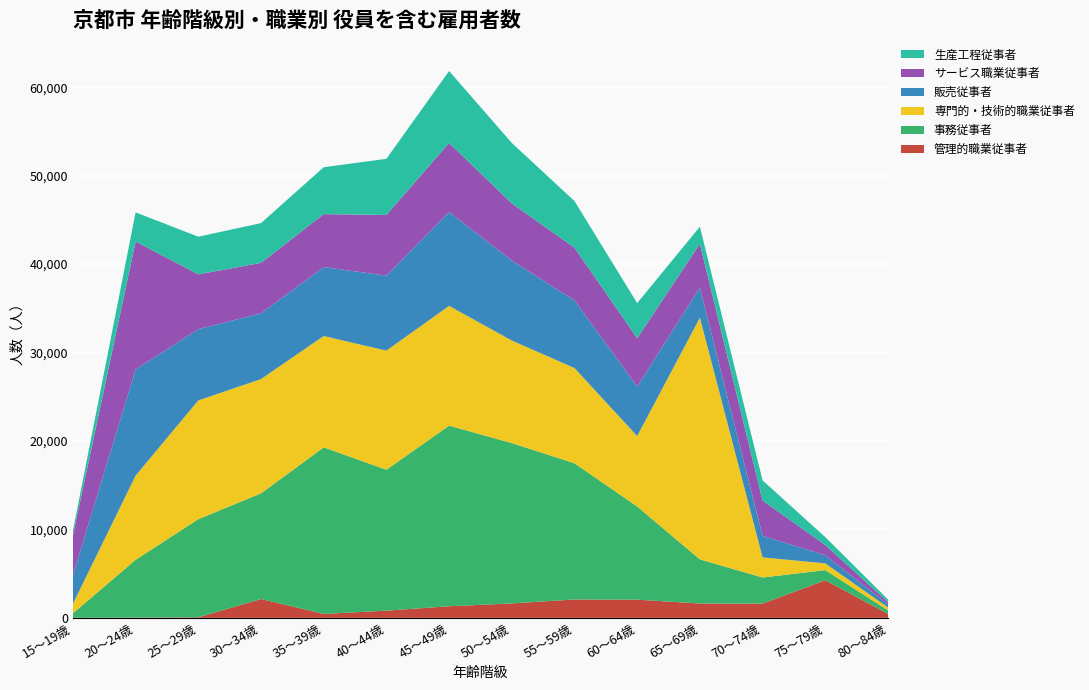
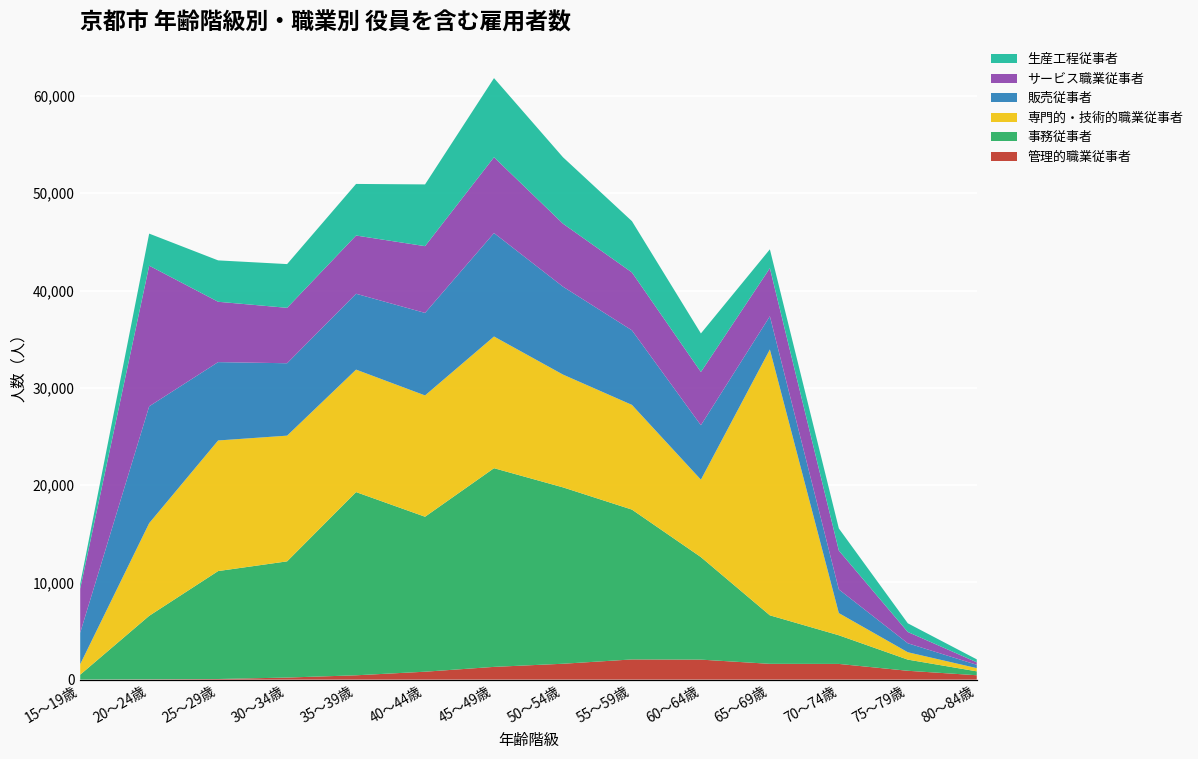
  {
    "管理的職業従事者": {
-     "30～34歳": "2,000",
+     "30～34歳": "0",
      "35～39歳": "0",
      "40～44歳": "1,000",
      "45～49歳": "1,000",
      "50～54歳": "2,000",
      "55～59歳": "2,000",
      "60～64歳": "2,000",
      "65～69歳": "2,000",
      "70～74歳": "2,000",
-     "75～79歳": "4,000",
+     "75～79歳": "1,000",
      "80～84歳": "0"
    },
    "事務従事者": {
      "15～19歳": "1,000",
      "20～24歳": "7,000",
      "25～29歳": "11,000",
      "30～34歳": "12,000",
      "35～39歳": "19,000",
      "40～44歳": "16,000",
      "45～49歳": "20,000",
      "50～54歳": "18,000",
      "55～59歳": "15,000",
      "60～64歳": "11,000",
      "65～69歳": "5,000",
      "70～74歳": "3,000",
      "75～79歳": "1,000",
      "80～84歳": "0"
    },
    "専門的・技術的職業従事者": {
      "15～19歳": "1,000",
      "20～24歳": "10,000",
      "25～29歳": "13,000",
      "30～34歳": "13,000",
      "35～39歳": "13,000",
-     "40～44歳": "13,000",
+     "40～44歳": "12,000",
      "45～49歳": "14,000",
      "50～54歳": "12,000",
      "55～59歳": "11,000",
      "60～64歳": "8,000",
      "65～69歳": "27,000",
      "70～74歳": "2,000",
      "75～79歳": "1,000",
      "80～84歳": "0"
    },
    "販売従事者": {
      "15～19歳": "3,000",
      "20～24歳": "12,000",
      "25～29歳": "8,000",
      "30～34歳": "7,000",
      "35～39歳": "8,000",
      "40～44歳": "8,000",
      "45～49歳": "11,000",
      "50～54歳": "9,000",
      "55～59歳": "8,000",
      "60～64歳": "6,000",
      "65～69歳": "3,000",
      "70～74歳": "2,000",
      "75～79歳": "1,000"
    },
    "サービス職業従事者": {
      "15～19歳": "5,000",
      "20～24歳": "14,000",
      "25～29歳": "6,000",
      "30～34歳": "6,000",
      "35～39歳": "6,000",
      "40～44歳": "7,000",
      "45～49歳": "8,000",
      "50～54歳": "6,000",
      "55～59歳": "6,000",
      "60～64歳": "5,000",
      "65～69歳": "5,000",
      "70～74歳": "4,000",
      "75～79歳": "1,000"
    },
    "生産工程従事者": {
      "15～19歳": "1,000",
      "20～24歳": "3,000",
      "25～29歳": "4,000",
      "30～34歳": "4,000",
      "35～39歳": "5,000",
      "40～44歳": "6,000",
      "45～49歳": "8,000",
      "50～54歳": "7,000",
      "55～59歳": "5,000",
      "60～64歳": "4,000",
      "65～69歳": "2,000",
      "70～74歳": "2,000",
      "75～79歳": "1,000",
      "80～84歳": "0"
    }
  }
